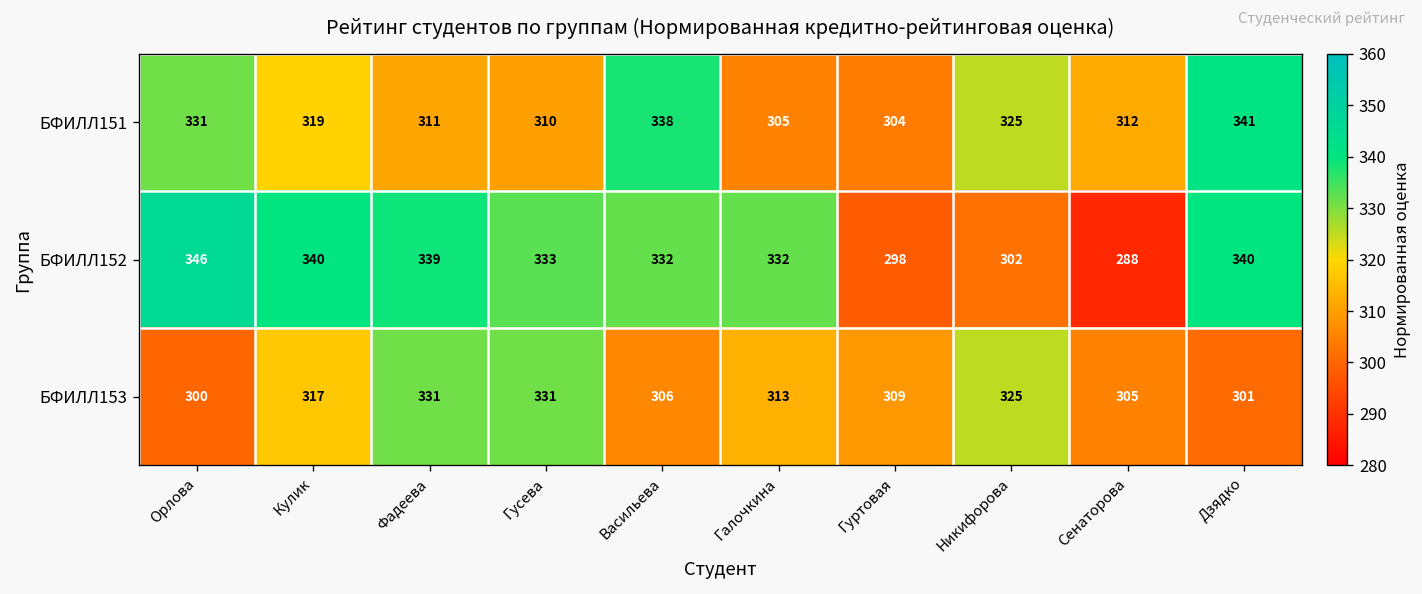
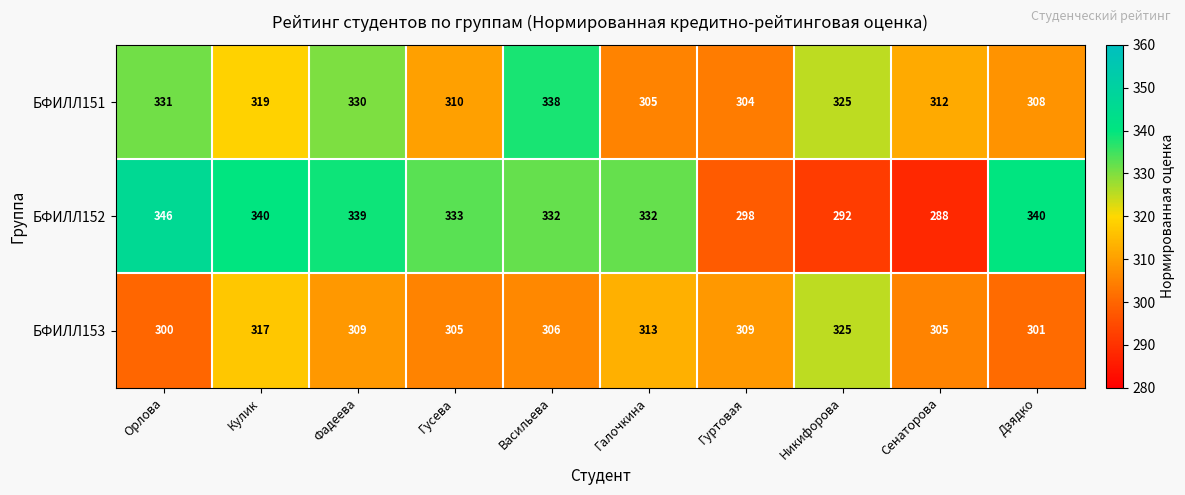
  {
    "БФИЛЛ151": {
      "Орлова": 331,
      "Кулик": 319,
-     "Фадеева": 311,
+     "Фадеева": 330,
      "Гусева": 310,
      "Васильева": 338,
      "Галочкина": 305,
      "Гуртовая": 304,
      "Никифорова": 325,
      "Сенаторова": 312,
-     "Дзядко": 341
+     "Дзядко": 308
    },
    "БФИЛЛ152": {
      "Орлова": 346,
      "Кулик": 340,
      "Фадеева": 339,
      "Гусева": 333,
      "Васильева": 332,
      "Галочкина": 332,
      "Гуртовая": 298,
-     "Никифорова": 302,
+     "Никифорова": 292,
      "Сенаторова": 288,
      "Дзядко": 340
    },
    "БФИЛЛ153": {
      "Орлова": 300,
      "Кулик": 317,
-     "Фадеева": 331,
-     "Гусева": 331,
+     "Фадеева": 309,
+     "Гусева": 305,
      "Васильева": 306,
      "Галочкина": 313,
      "Гуртовая": 309,
      "Никифорова": 325,
      "Сенаторова": 305,
      "Дзядко": 301
    }
  }
